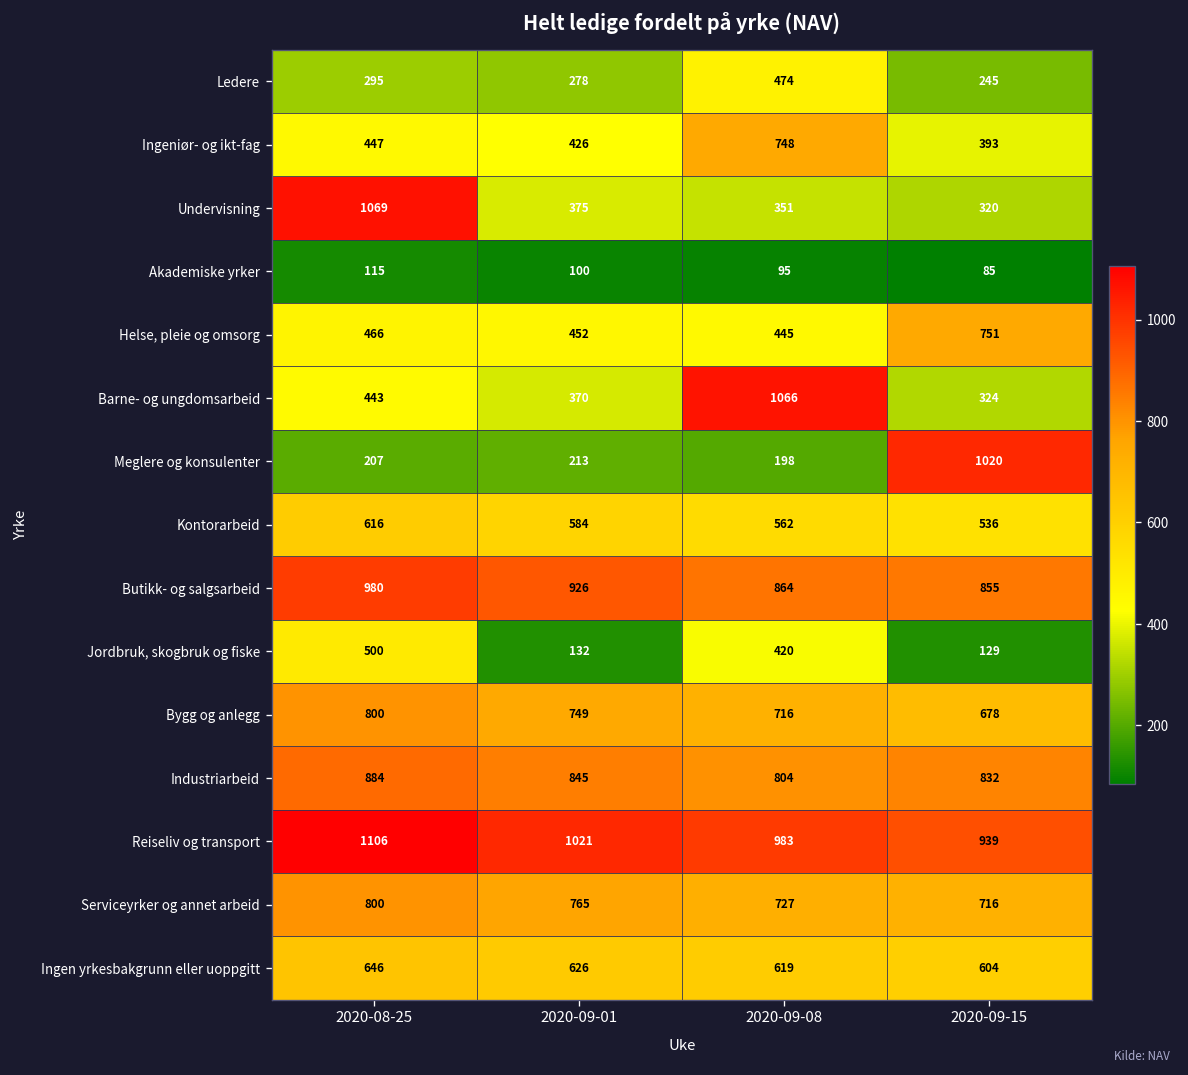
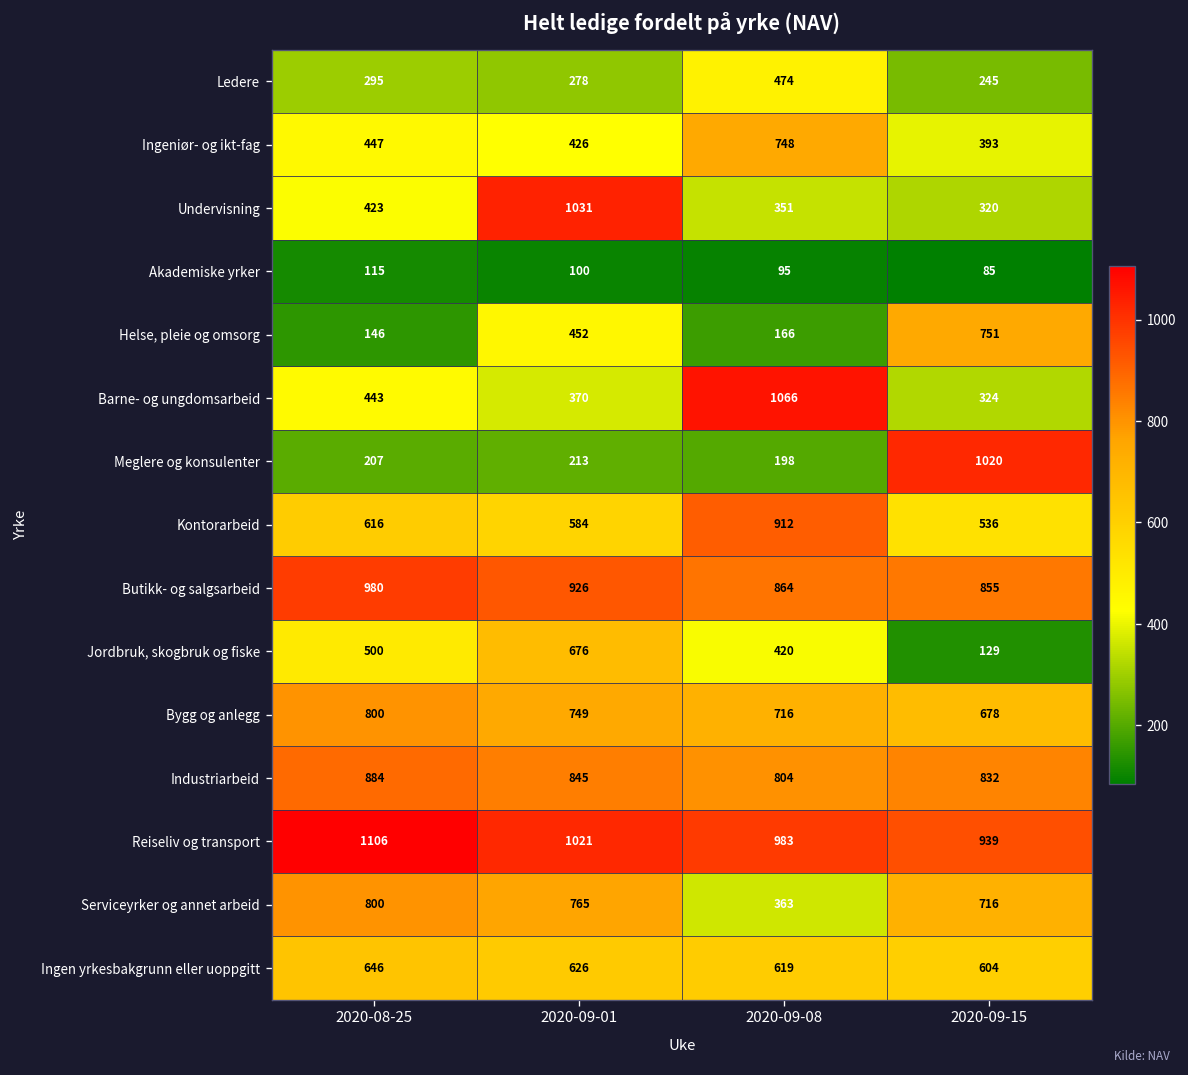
  {
    "Ledere": {
      "2020-08-25": 295,
      "2020-09-01": 278,
      "2020-09-08": 474,
      "2020-09-15": 245
    },
    "Ingeniør- og ikt-fag": {
      "2020-08-25": 447,
      "2020-09-01": 426,
      "2020-09-08": 748,
      "2020-09-15": 393
    },
    "Undervisning": {
-     "2020-08-25": 1069,
-     "2020-09-01": 375,
+     "2020-08-25": 423,
+     "2020-09-01": 1031,
      "2020-09-08": 351,
      "2020-09-15": 320
    },
    "Akademiske yrker": {
      "2020-08-25": 115,
      "2020-09-01": 100,
      "2020-09-08": 95,
      "2020-09-15": 85
    },
    "Helse, pleie og omsorg": {
-     "2020-08-25": 466,
+     "2020-08-25": 146,
      "2020-09-01": 452,
-     "2020-09-08": 445,
+     "2020-09-08": 166,
      "2020-09-15": 751
    },
    "Barne- og ungdomsarbeid": {
      "2020-08-25": 443,
      "2020-09-01": 370,
      "2020-09-08": 1066,
      "2020-09-15": 324
    },
    "Meglere og konsulenter": {
      "2020-08-25": 207,
      "2020-09-01": 213,
      "2020-09-08": 198,
      "2020-09-15": 1020
    },
    "Kontorarbeid": {
      "2020-08-25": 616,
      "2020-09-01": 584,
-     "2020-09-08": 562,
+     "2020-09-08": 912,
      "2020-09-15": 536
    },
    "Butikk- og salgsarbeid": {
      "2020-08-25": 980,
      "2020-09-01": 926,
      "2020-09-08": 864,
      "2020-09-15": 855
    },
    "Jordbruk, skogbruk og fiske": {
      "2020-08-25": 500,
-     "2020-09-01": 132,
+     "2020-09-01": 676,
      "2020-09-08": 420,
      "2020-09-15": 129
    },
    "Bygg og anlegg": {
      "2020-08-25": 800,
      "2020-09-01": 749,
      "2020-09-08": 716,
      "2020-09-15": 678
    },
    "Industriarbeid": {
      "2020-08-25": 884,
      "2020-09-01": 845,
      "2020-09-08": 804,
      "2020-09-15": 832
    },
    "Reiseliv og transport": {
      "2020-08-25": 1106,
      "2020-09-01": 1021,
      "2020-09-08": 983,
      "2020-09-15": 939
    },
    "Serviceyrker og annet arbeid": {
      "2020-08-25": 800,
      "2020-09-01": 765,
-     "2020-09-08": 727,
+     "2020-09-08": 363,
      "2020-09-15": 716
    },
    "Ingen yrkesbakgrunn eller uoppgitt": {
      "2020-08-25": 646,
      "2020-09-01": 626,
      "2020-09-08": 619,
      "2020-09-15": 604
    }
  }
